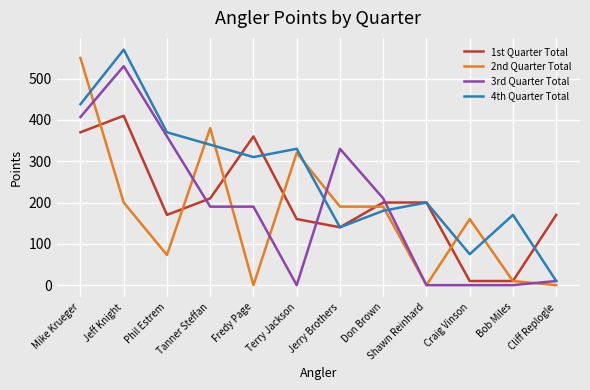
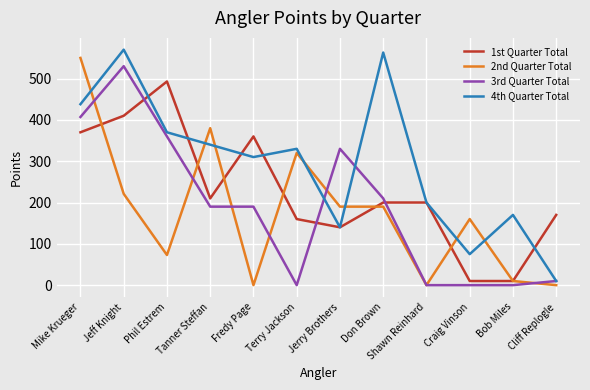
  {
    "1st Quarter Total": {
      "Mike Krueger": 370,
      "Jeff Knight": 410,
-     "Phil Estrem": 170,
+     "Phil Estrem": 490,
      "Tanner Steffan": 210,
      "Fredy Page": 360,
      "Terry Jackson": 160,
      "Don Brown": 200,
      "Craig Vinson": 10,
      "Cliff Replogle": 170
    },
    "2nd Quarter Total": {
      "Mike Krueger": 550,
-     "Jeff Knight": 200,
+     "Jeff Knight": 220,
      "Phil Estrem": 70,
      "Tanner Steffan": 380,
      "Fredy Page": 0,
      "Terry Jackson": 320,
      "Jerry Brothers": 190,
      "Don Brown": 190,
      "Craig Vinson": 160,
      "Cliff Replogle": 0
    },
    "3rd Quarter Total": {
      "Mike Krueger": 410,
      "Jeff Knight": 530,
      "Phil Estrem": 360,
      "Tanner Steffan": 190,
      "Fredy Page": 190,
      "Terry Jackson": 0,
      "Jerry Brothers": 330,
      "Don Brown": 210,
      "Craig Vinson": 0,
      "Bob Miles": 0
    },
    "4th Quarter Total": {
      "Mike Krueger": 440,
      "Jeff Knight": 570,
      "Phil Estrem": 370,
      "Tanner Steffan": 340,
      "Fredy Page": 310,
      "Terry Jackson": 330,
-     "Don Brown": 180,
+     "Don Brown": 560,
      "Craig Vinson": 80,
      "Bob Miles": 170
    }
  }
